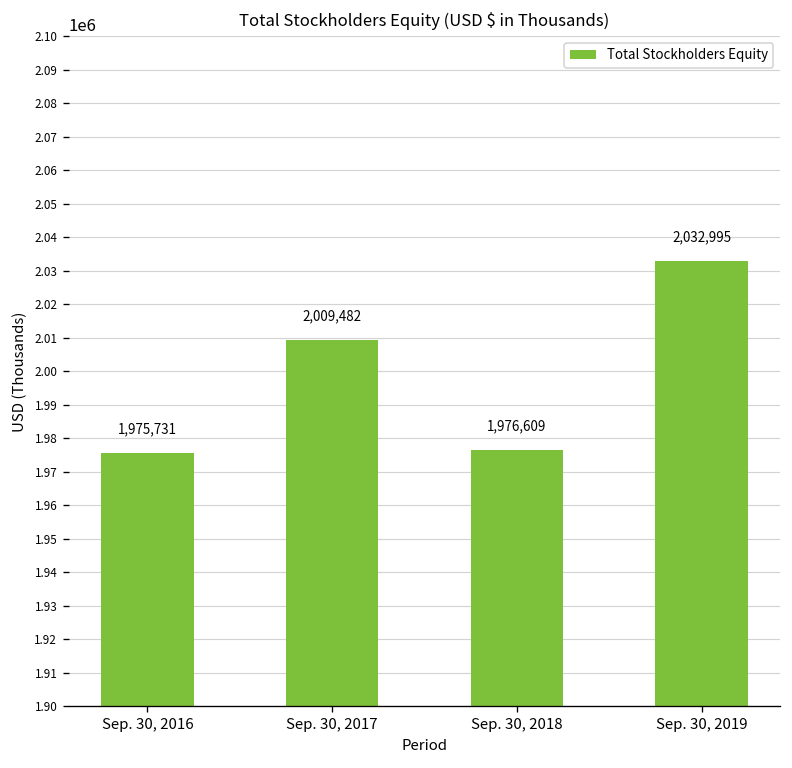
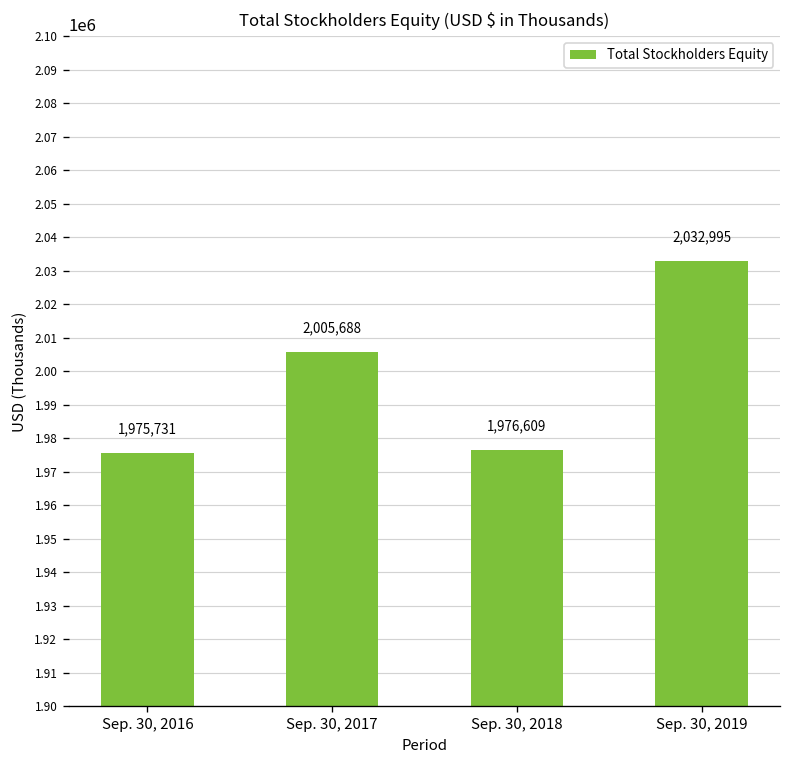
  {
    "Sep. 30, 2016": "1,975,731",
-   "Sep. 30, 2017": "2,009,482",
+   "Sep. 30, 2017": "2,005,688",
    "Sep. 30, 2018": "1,976,609",
    "Sep. 30, 2019": "2,032,995"
  }
